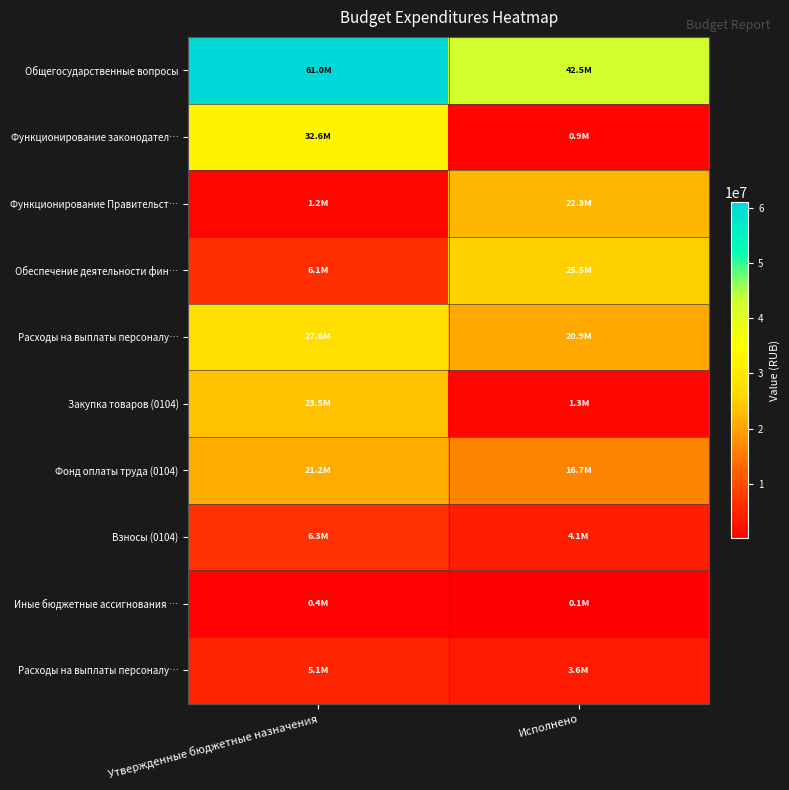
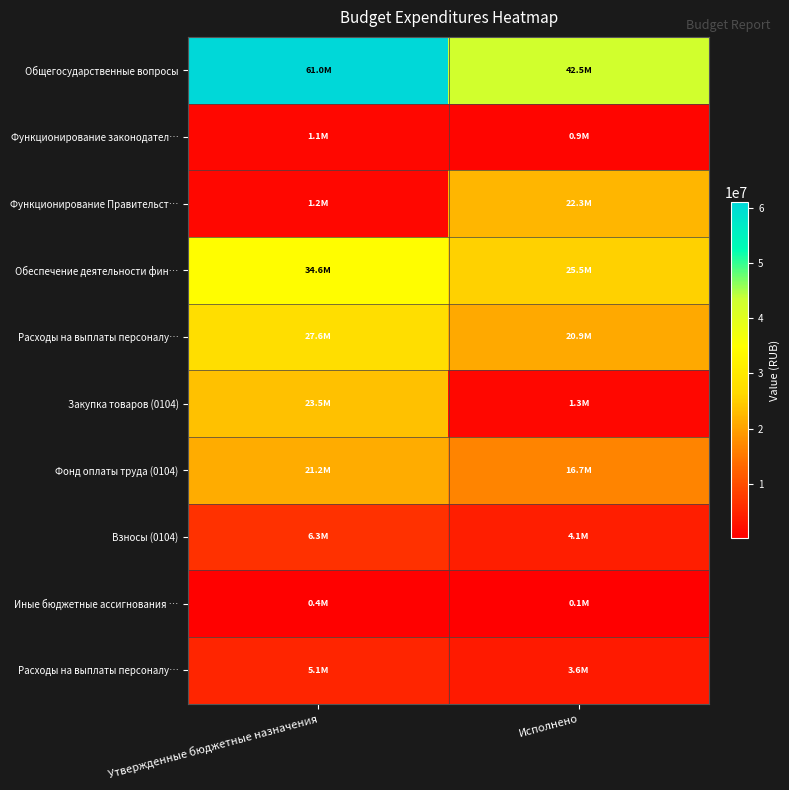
  {
    "Общегосударственные вопросы": {
      "Утвержденные бюджетные назначения": "61.0M",
      "Исполнено": "42.5M"
    },
    "Функционирование законодател…": {
-     "Утвержденные бюджетные назначения": "32.6M",
+     "Утвержденные бюджетные назначения": "1.1M",
      "Исполнено": "0.9M"
    },
    "Функционирование Правительст…": {
      "Утвержденные бюджетные назначения": "1.2M",
      "Исполнено": "22.3M"
    },
    "Обеспечение деятельности фин…": {
-     "Утвержденные бюджетные назначения": "6.1M",
+     "Утвержденные бюджетные назначения": "34.6M",
      "Исполнено": "25.5M"
    },
    "Закупка товаров (0104)": {
      "Утвержденные бюджетные назначения": "23.5M",
      "Исполнено": "1.3M"
    },
    "Фонд оплаты труда (0104)": {
      "Утвержденные бюджетные назначения": "21.2M",
      "Исполнено": "16.7M"
    },
    "Взносы (0104)": {
      "Утвержденные бюджетные назначения": "6.3M",
      "Исполнено": "4.1M"
    },
    "Иные бюджетные ассигнования …": {
      "Утвержденные бюджетные назначения": "0.4M",
      "Исполнено": "0.1M"
    }
  }
